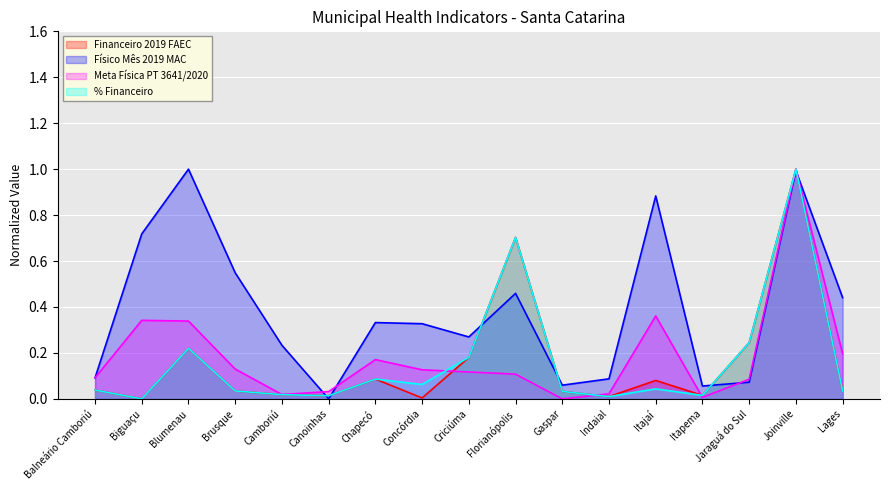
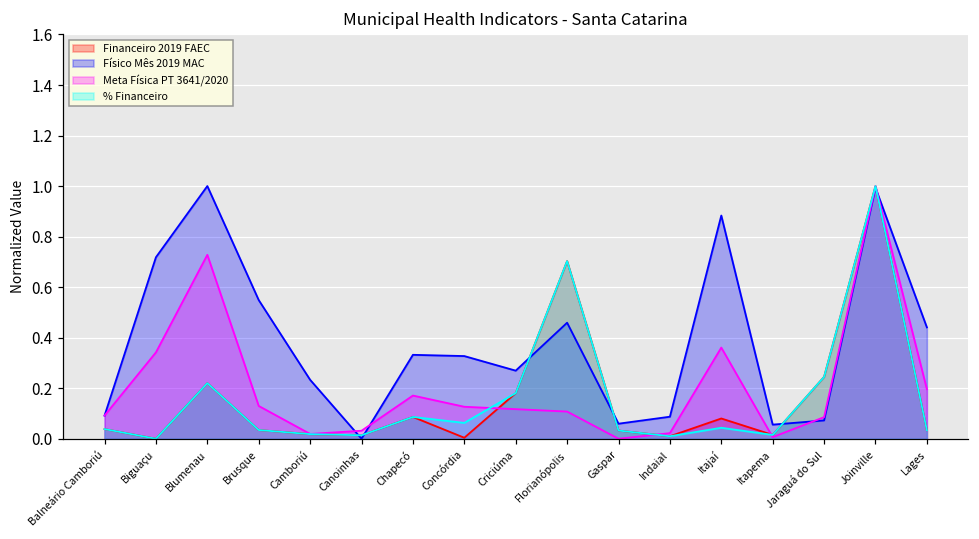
  {
    "Financeiro 2019 FAEC": {
      "Concórdia": 0.00,
      "Itajaí": 0.08
    },
    "Físico Mês 2019 MAC": {
      "Biguaçu": 0.72,
      "Blumenau": 1.00,
      "Brusque": 0.55,
      "Camboriú": 0.23,
      "Canoinhas": 0.00,
      "Chapecó": 0.33,
      "Concórdia": 0.33,
      "Criciúma": 0.27,
      "Florianópolis": 0.46,
      "Gaspar": 0.06,
      "Indaial": 0.09,
      "Itajaí": 0.88,
      "Itapema": 0.06,
      "Jaraguá do Sul": 0.07,
      "Lages": 0.44
    },
    "Meta Física PT 3641/2020": {
      "Biguaçu": 0.34,
-     "Blumenau": 0.34,
+     "Blumenau": 0.73,
      "Brusque": 0.13,
      "Canoinhas": 0.03,
      "Chapecó": 0.17,
      "Concórdia": 0.13,
      "Criciúma": 0.12,
      "Florianópolis": 0.11,
      "Gaspar": 0.00,
      "Indaial": 0.02,
      "Itajaí": 0.36,
      "Jaraguá do Sul": 0.09,
      "Lages": 0.20
    },
    "% Financeiro": {
      "Concórdia": 0.06,
      "Itajaí": 0.04
    }
  }
